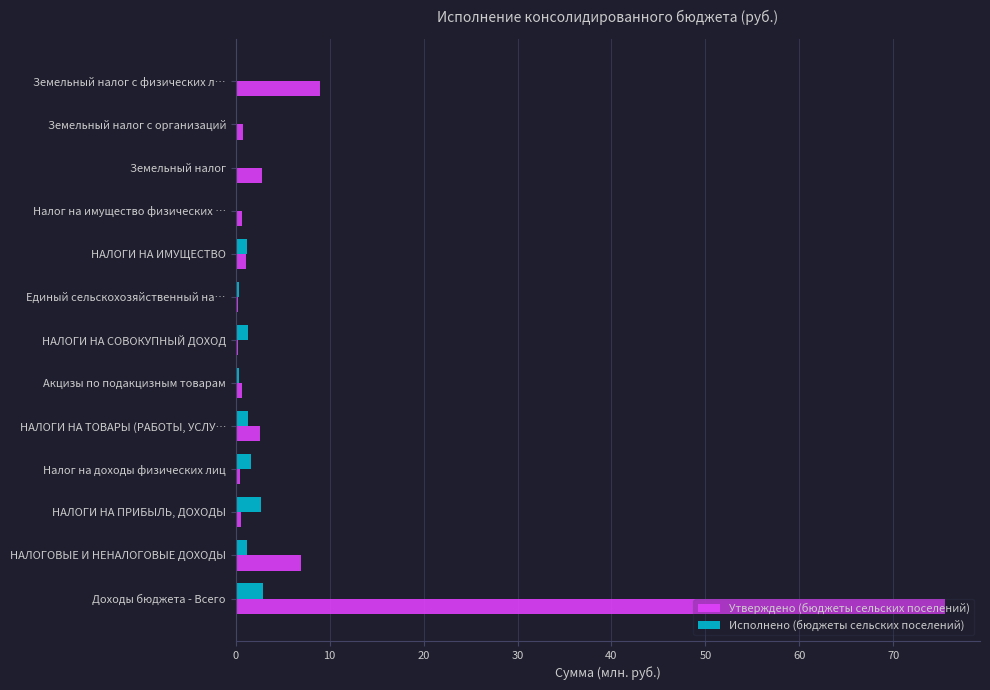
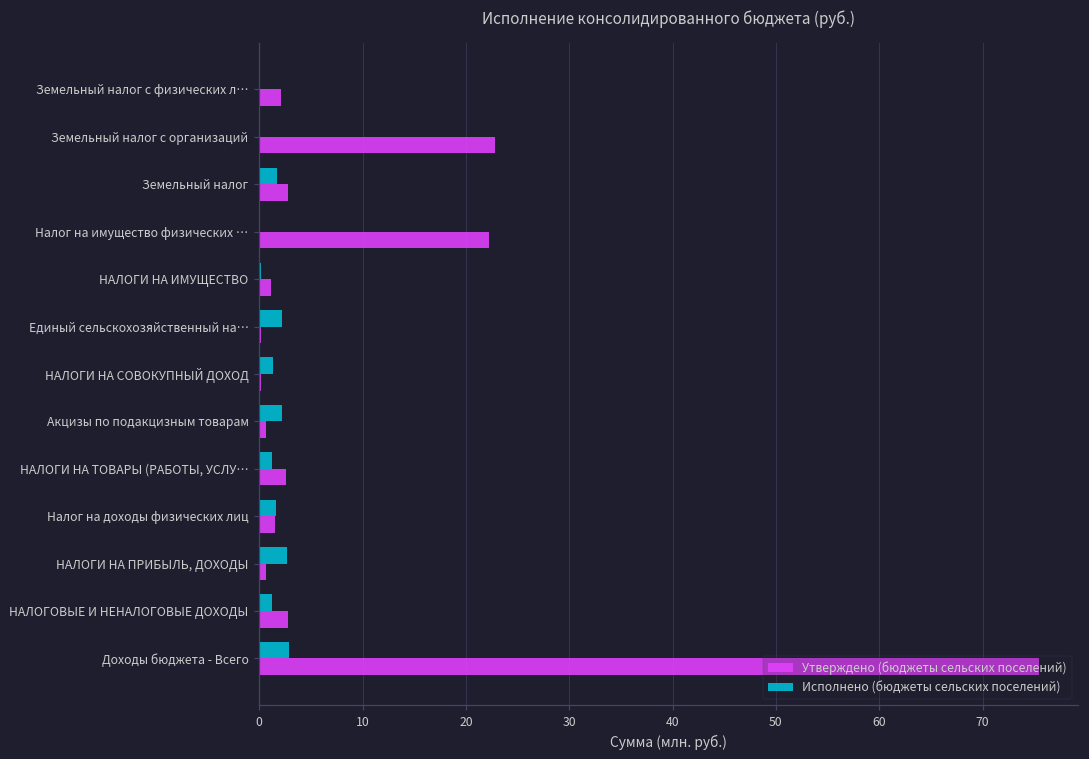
  {
    "Утверждено (бюджеты сельских поселений)": {
-     "Земельный налог с физических л…": 9,
-     "Земельный налог с организаций": 1,
+     "Земельный налог с физических л…": 2,
+     "Земельный налог с организаций": 23,
      "Земельный налог": 3,
-     "Налог на имущество физических …": 1,
+     "Налог на имущество физических …": 22,
      "НАЛОГИ НА ИМУЩЕСТВО": 1,
      "Акцизы по подакцизным товарам": 1,
      "НАЛОГИ НА ТОВАРЫ (РАБОТЫ, УСЛУ…": 3,
-     "Налог на доходы физических лиц": 0,
+     "Налог на доходы физических лиц": 1,
      "НАЛОГИ НА ПРИБЫЛЬ, ДОХОДЫ": 1,
-     "НАЛОГОВЫЕ И НЕНАЛОГОВЫЕ ДОХОДЫ": 7
+     "НАЛОГОВЫЕ И НЕНАЛОГОВЫЕ ДОХОДЫ": 3
    },
    "Исполнено (бюджеты сельских поселений)": {
-     "Земельный налог": 0,
-     "НАЛОГИ НА ИМУЩЕСТВО": 1,
-     "Единый сельскохозяйственный на…": 0,
+     "Земельный налог": 2,
+     "НАЛОГИ НА ИМУЩЕСТВО": 0,
+     "Единый сельскохозяйственный на…": 2,
      "НАЛОГИ НА СОВОКУПНЫЙ ДОХОД": 1,
-     "Акцизы по подакцизным товарам": 0,
+     "Акцизы по подакцизным товарам": 2,
      "НАЛОГИ НА ТОВАРЫ (РАБОТЫ, УСЛУ…": 1,
      "Налог на доходы физических лиц": 2,
      "НАЛОГИ НА ПРИБЫЛЬ, ДОХОДЫ": 3,
      "НАЛОГОВЫЕ И НЕНАЛОГОВЫЕ ДОХОДЫ": 1,
      "Доходы бюджета - Всего": 3
    }
  }
